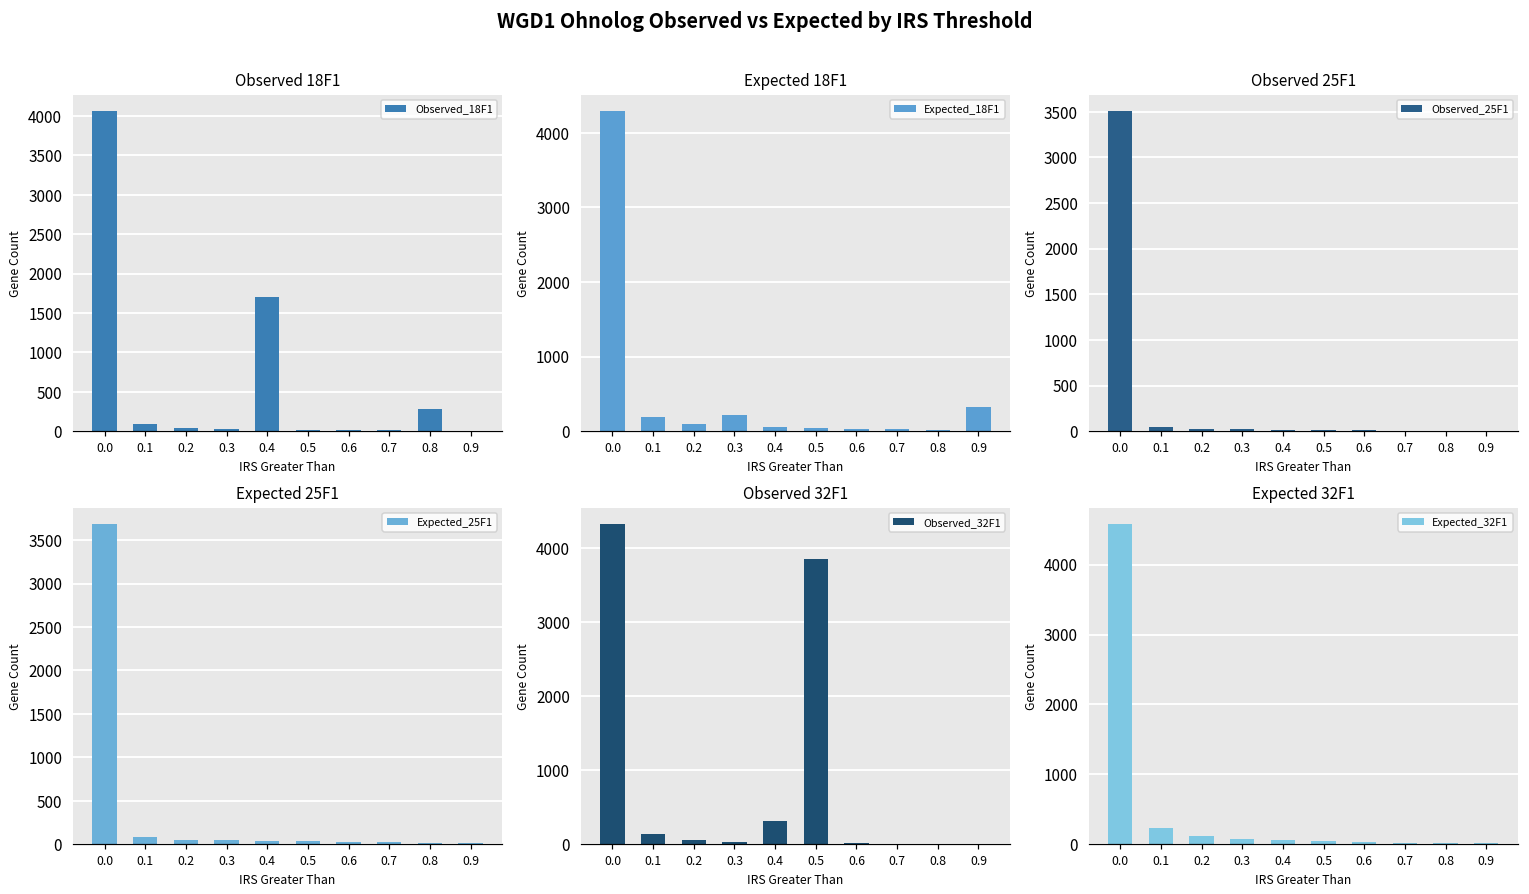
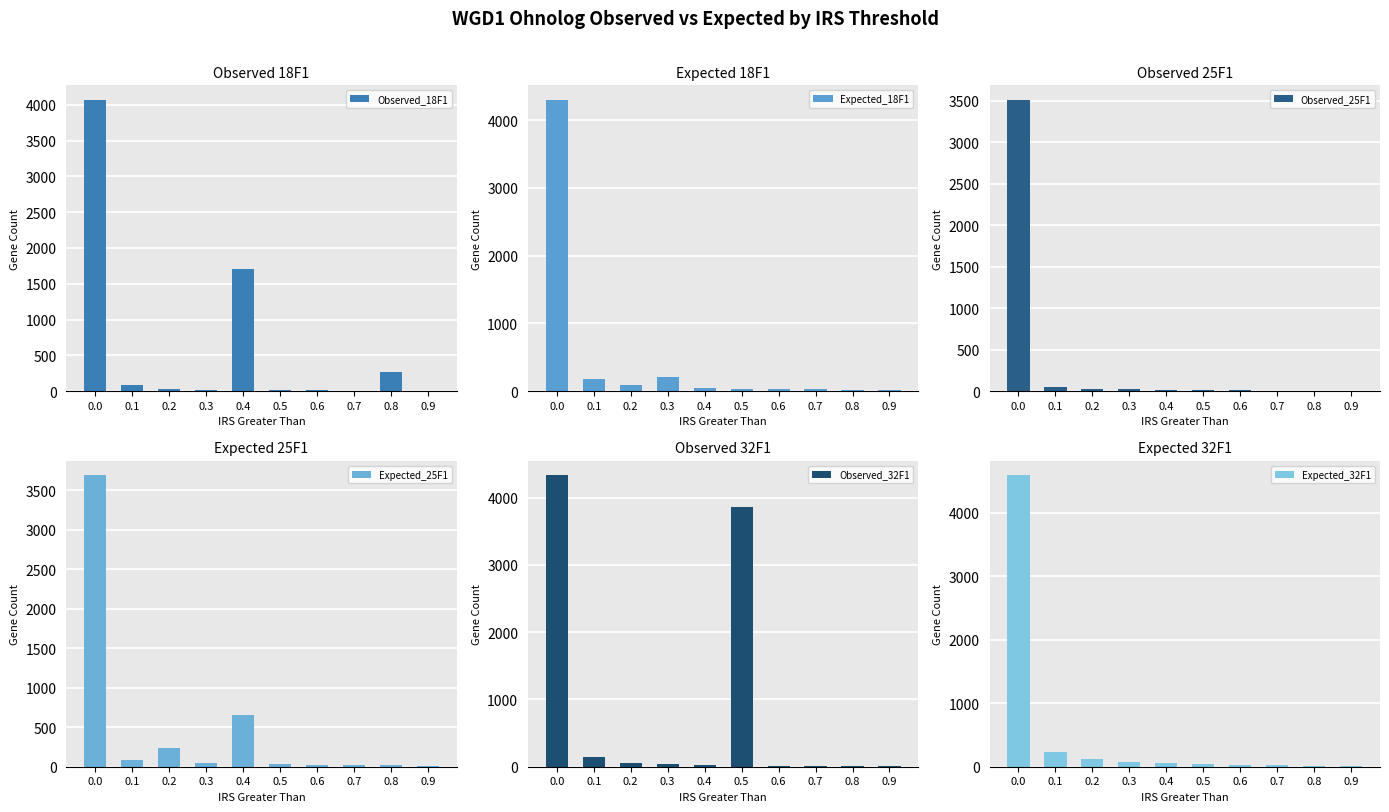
  {
    "Observed 18F1": {
      "0.0": 4100,
      "0.1": 100,
      "0.2": 0,
      "0.4": 1700,
      "0.8": 300
    },
    "Expected 18F1": {
      "0.0": 4300,
      "0.1": 200,
      "0.2": 100,
      "0.3": 200,
      "0.4": 100,
      "0.5": 0,
-     "0.9": 300
+     "0.9": 0
    },
    "Observed 25F1": {
      "0.0": 3500,
      "0.1": 100
    },
    "Expected 25F1": {
      "0.0": 3700,
      "0.1": 100,
-     "0.2": 0,
+     "0.2": 200,
      "0.3": 0,
-     "0.4": 0,
+     "0.4": 600,
      "0.5": 0
    },
    "Observed 32F1": {
      "0.0": 4300,
      "0.1": 100,
      "0.2": 100,
-     "0.4": 300,
+     "0.4": 0,
      "0.5": 3900
    },
    "Expected 32F1": {
      "0.0": 4600,
      "0.1": 200,
      "0.2": 100,
      "0.3": 100,
      "0.4": 100,
      "0.5": 0
    }
  }
